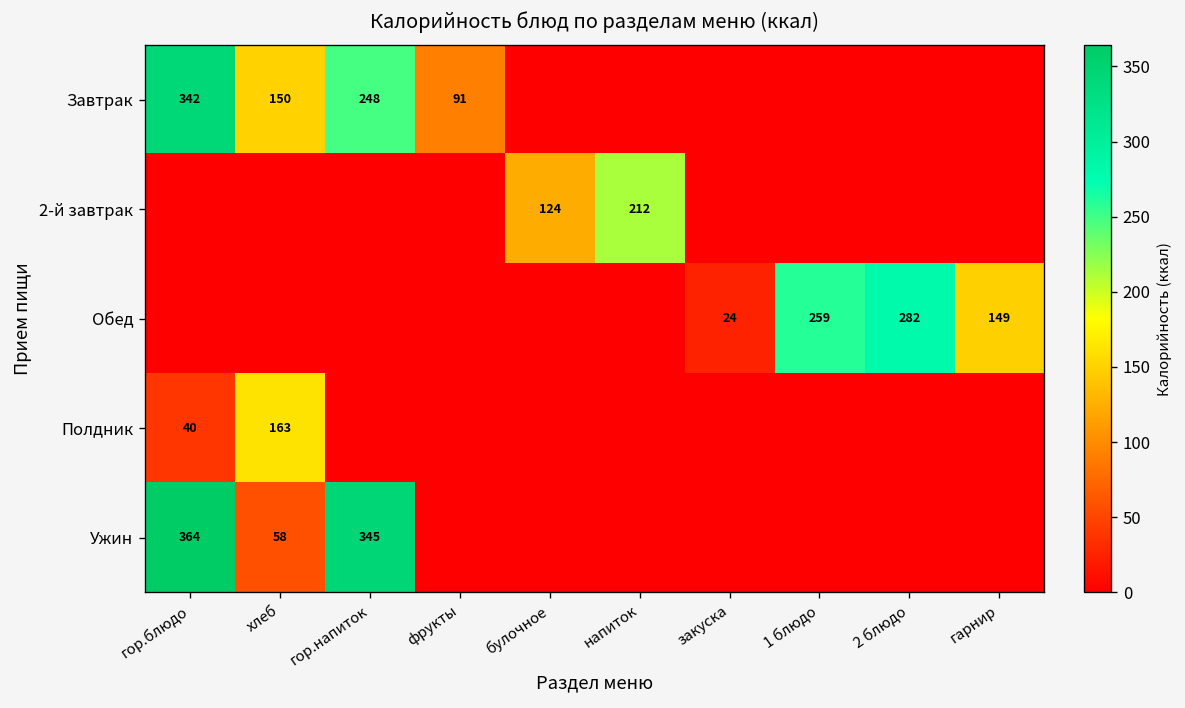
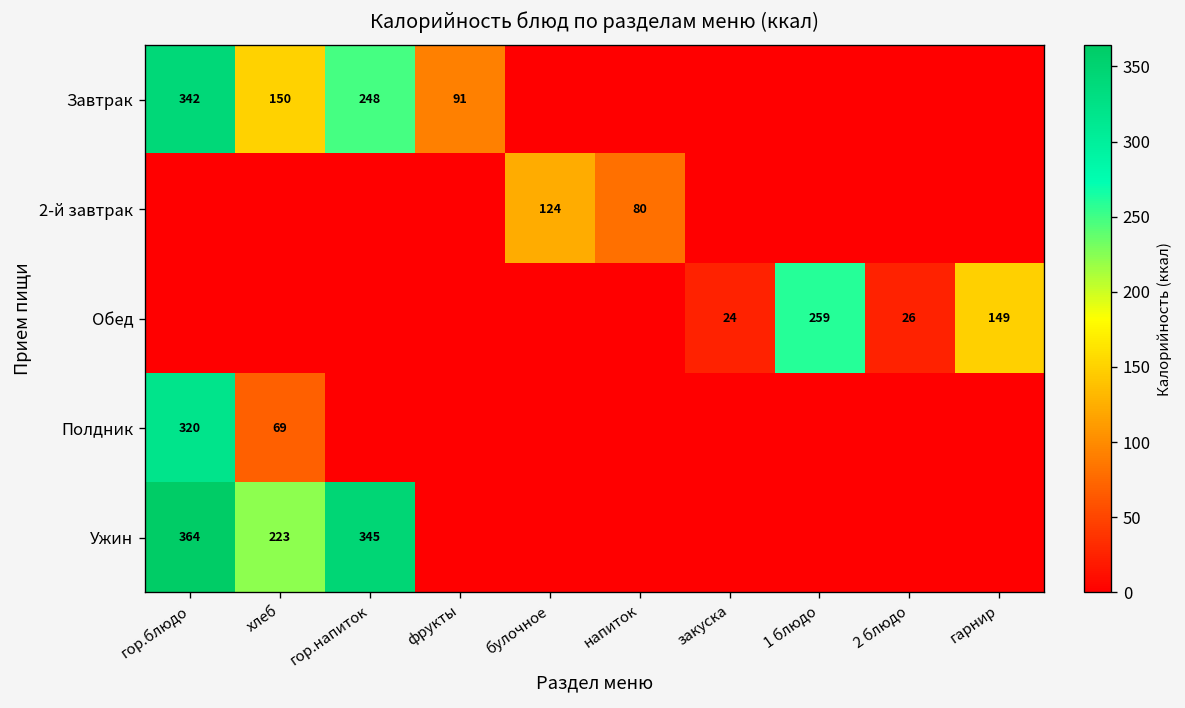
  {
    "Завтрак": {
      "гор.блюдо": 342,
      "хлеб": 150,
      "гор.напиток": 248,
      "фрукты": 91
    },
    "2-й завтрак": {
      "булочное": 124,
-     "напиток": 212
+     "напиток": 80
    },
    "Обед": {
      "закуска": 24,
      "1 блюдо": 259,
-     "2 блюдо": 282,
+     "2 блюдо": 26,
      "гарнир": 149
    },
    "Полдник": {
-     "гор.блюдо": 40,
-     "хлеб": 163
+     "гор.блюдо": 320,
+     "хлеб": 69
    },
    "Ужин": {
      "гор.блюдо": 364,
-     "хлеб": 58,
+     "хлеб": 223,
      "гор.напиток": 345
    }
  }
